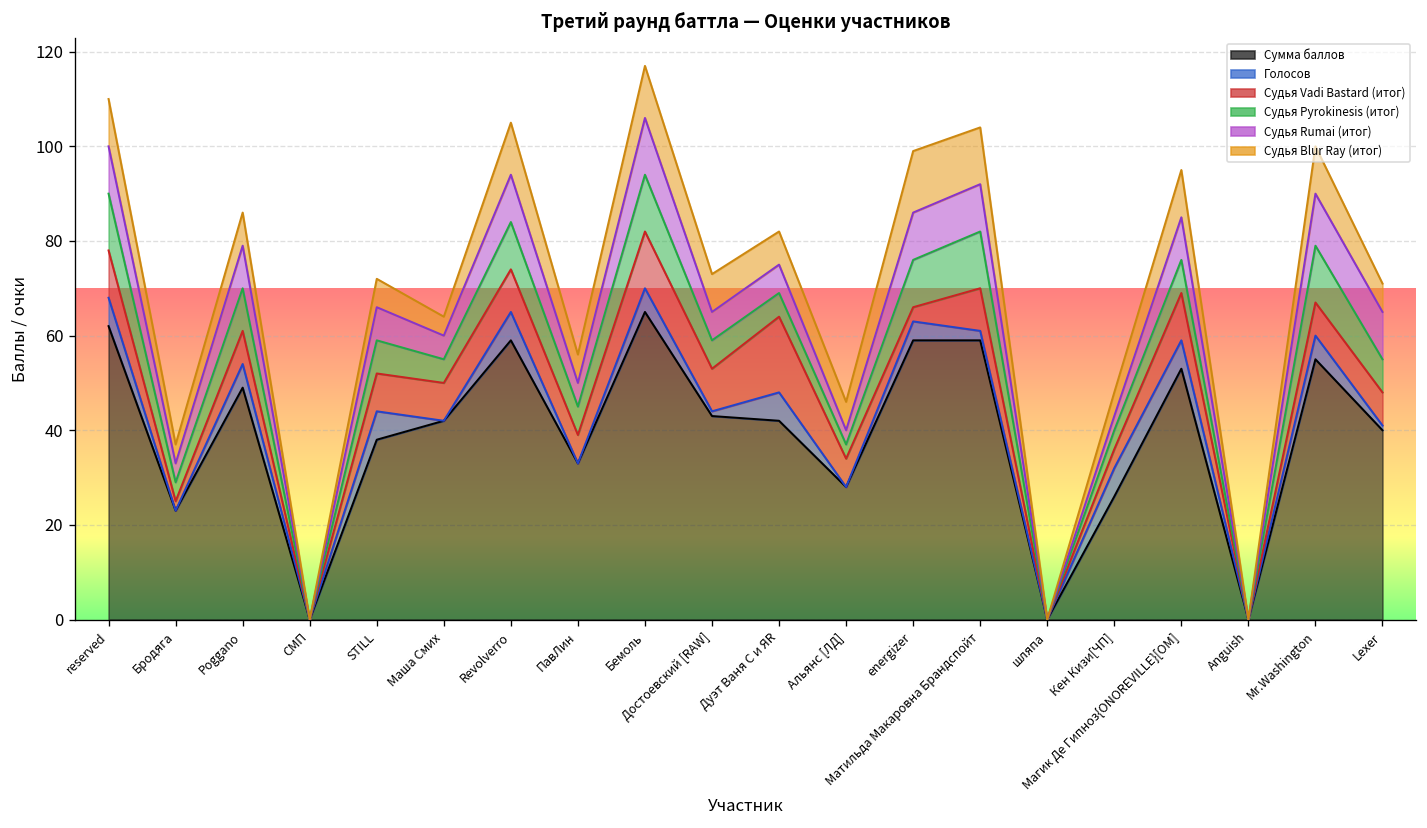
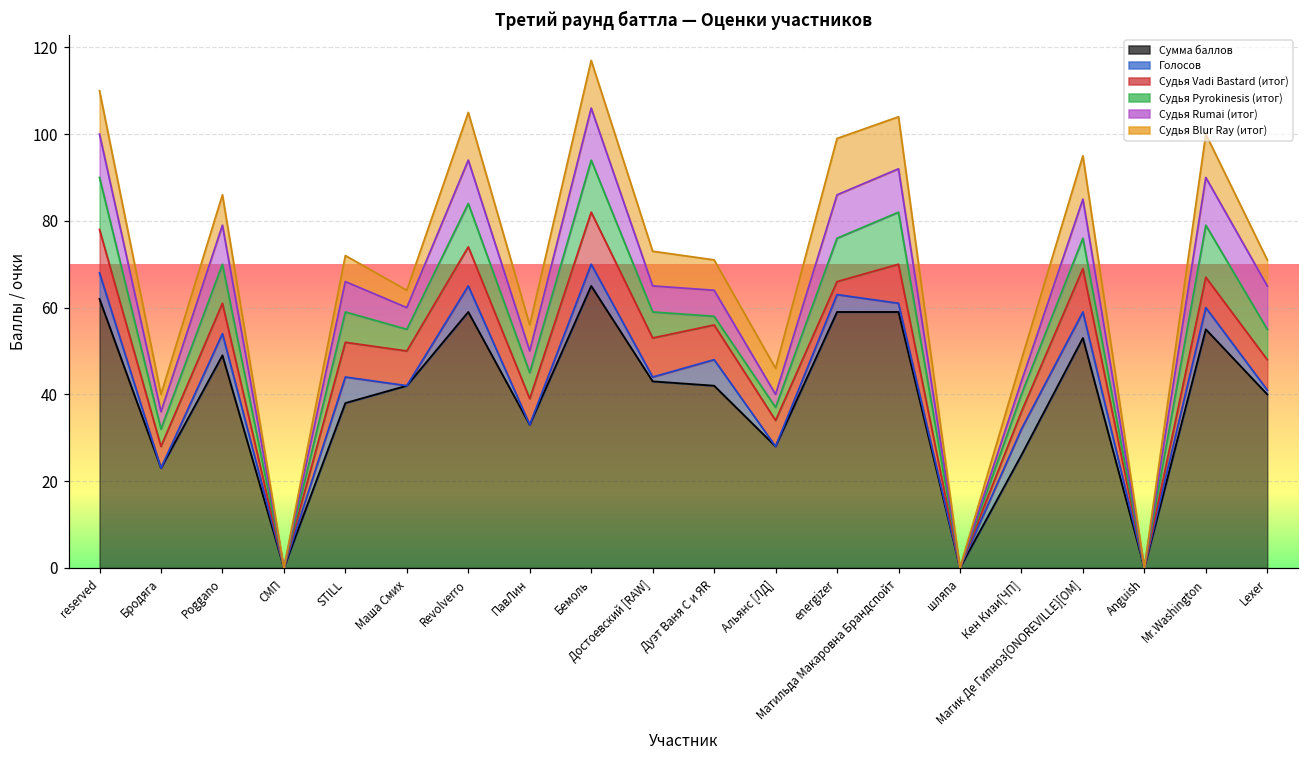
  {
    "Сумма баллов": {
      "reserved": 62,
      "Poggano": 49,
      "STILL": 38,
      "Revolverro": 59,
      "Бемоль": 65,
      "Достоевский [RAW]": 43,
      "Дуэт Ваня С и ЯR": 42,
      "energizer": 59,
      "Матильда Макаровна Брандспойт": 59,
      "Кен Кизи[ЧП]": 26,
      "Магик Де Гипноз{ONOREVILLE}[OM]": 53,
      "Mr.Washington": 55,
      "Lexer": 40
    },
    "Голосов": {
      "reserved": 6,
      "Poggano": 5,
      "STILL": 6,
      "Revolverro": 6,
      "Бемоль": 5,
      "Достоевский [RAW]": 1,
      "Дуэт Ваня С и ЯR": 6,
      "energizer": 4,
      "Матильда Макаровна Брандспойт": 2,
      "Кен Кизи[ЧП]": 6,
      "Магик Де Гипноз{ONOREVILLE}[OM]": 6,
      "Mr.Washington": 5,
      "Lexer": 1
    },
    "Судья Vadi Bastard (итог)": {
      "reserved": 10,
-     "Бродяга": 2,
+     "Бродяга": 5,
      "Poggano": 7,
      "STILL": 8,
      "Маша Смих": 8,
      "Revolverro": 9,
      "ПавЛин": 6,
      "Бемоль": 12,
      "Достоевский [RAW]": 9,
-     "Дуэт Ваня С и ЯR": 16,
+     "Дуэт Ваня С и ЯR": 8,
      "Альянс [ЛД]": 6,
      "energizer": 3,
      "Матильда Макаровна Брандспойт": 9,
      "Кен Кизи[ЧП]": 4,
      "Магик Де Гипноз{ONOREVILLE}[OM]": 10,
      "Mr.Washington": 7,
      "Lexer": 7
    },
    "Судья Pyrokinesis (итог)": {
      "reserved": 12,
      "Бродяга": 4,
      "Poggano": 9,
      "STILL": 7,
      "Маша Смих": 5,
      "Revolverro": 10,
      "ПавЛин": 6,
      "Бемоль": 12,
      "Достоевский [RAW]": 6,
-     "Дуэт Ваня С и ЯR": 5,
+     "Дуэт Ваня С и ЯR": 2,
      "Альянс [ЛД]": 3,
      "energizer": 10,
      "Матильда Макаровна Брандспойт": 12,
      "Кен Кизи[ЧП]": 4,
      "Магик Де Гипноз{ONOREVILLE}[OM]": 7,
      "Mr.Washington": 12,
      "Lexer": 7
    },
    "Судья Rumai (итог)": {
      "reserved": 10,
      "Бродяга": 4,
      "Poggano": 9,
      "STILL": 7,
      "Маша Смих": 5,
      "Revolverro": 10,
      "ПавЛин": 5,
      "Бемоль": 12,
      "Достоевский [RAW]": 6,
      "Дуэт Ваня С и ЯR": 6,
      "Альянс [ЛД]": 3,
      "energizer": 10,
      "Матильда Макаровна Брандспойт": 10,
      "Кен Кизи[ЧП]": 3,
      "Магик Де Гипноз{ONOREVILLE}[OM]": 9,
      "Mr.Washington": 11,
      "Lexer": 10
    },
    "Судья Blur Ray (итог)": {
      "reserved": 10,
      "Бродяга": 4,
      "Poggano": 7,
      "STILL": 6,
      "Маша Смих": 4,
      "Revolverro": 11,
      "ПавЛин": 6,
      "Бемоль": 11,
      "Достоевский [RAW]": 8,
      "Дуэт Ваня С и ЯR": 7,
      "Альянс [ЛД]": 6,
      "energizer": 13,
      "Матильда Макаровна Брандспойт": 12,
      "Кен Кизи[ЧП]": 5,
      "Магик Де Гипноз{ONOREVILLE}[OM]": 10,
      "Lexer": 6
    }
  }
